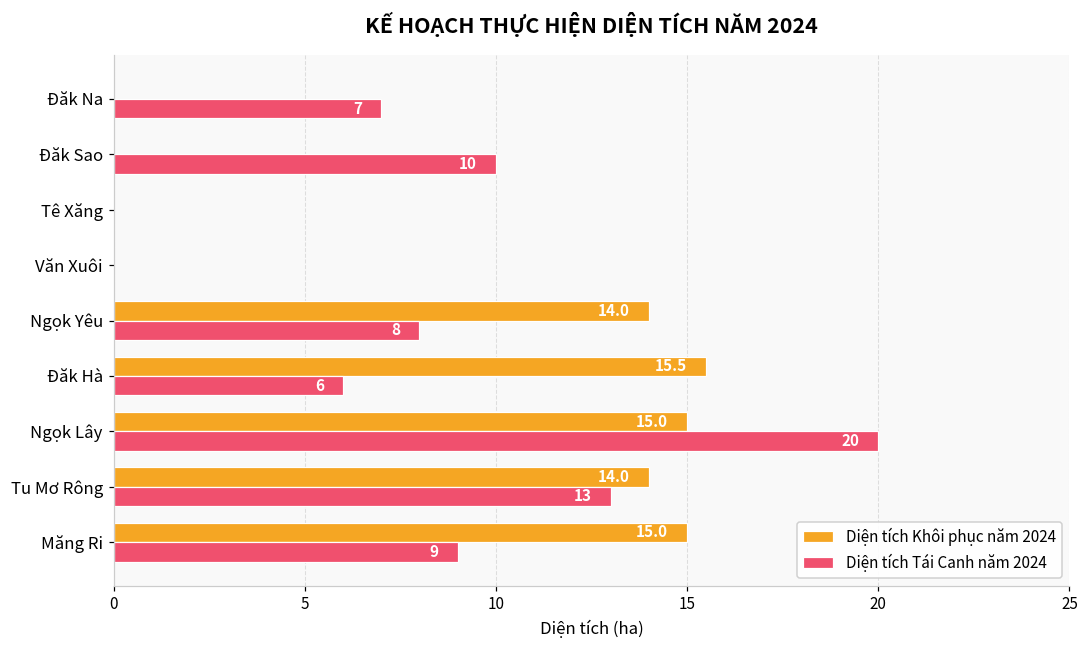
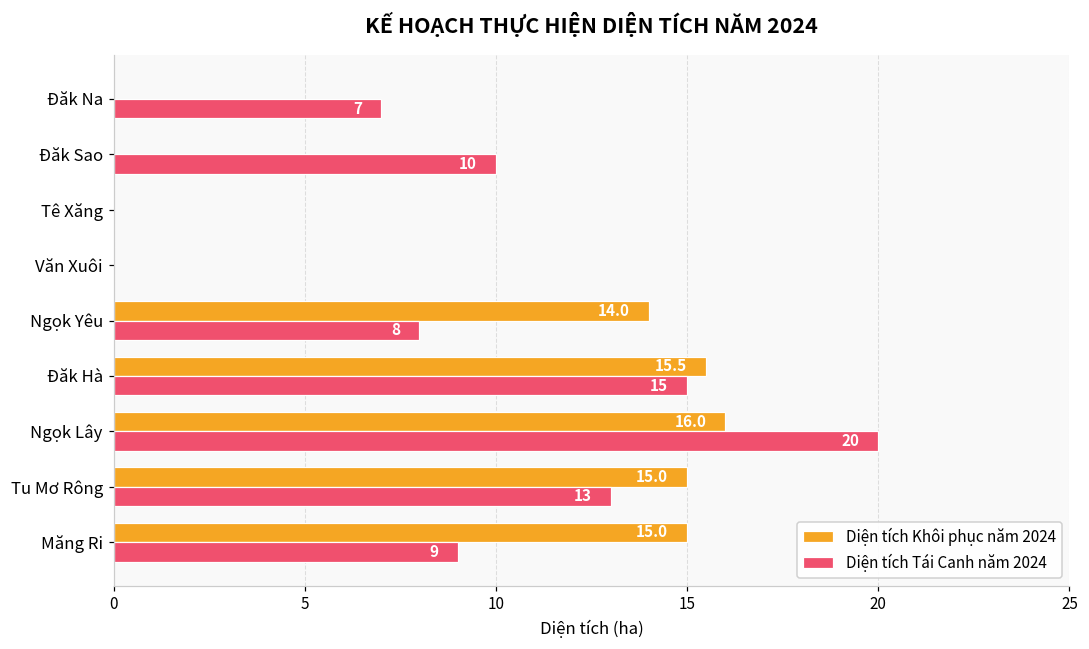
  {
    "Diện tích Khôi phục năm 2024": {
      "Ngọk Yêu": 14.0,
      "Đăk Hà": 15.5,
-     "Ngọk Lây": 15.0,
-     "Tu Mơ Rông": 14.0,
+     "Ngọk Lây": 16.0,
+     "Tu Mơ Rông": 15.0,
      "Măng Ri": 15.0
    },
    "Diện tích Tái Canh năm 2024": {
      "Đăk Na": 7,
      "Đăk Sao": 10,
      "Ngọk Yêu": 8,
-     "Đăk Hà": 6,
+     "Đăk Hà": 15,
      "Ngọk Lây": 20,
      "Tu Mơ Rông": 13,
      "Măng Ri": 9
    }
  }
